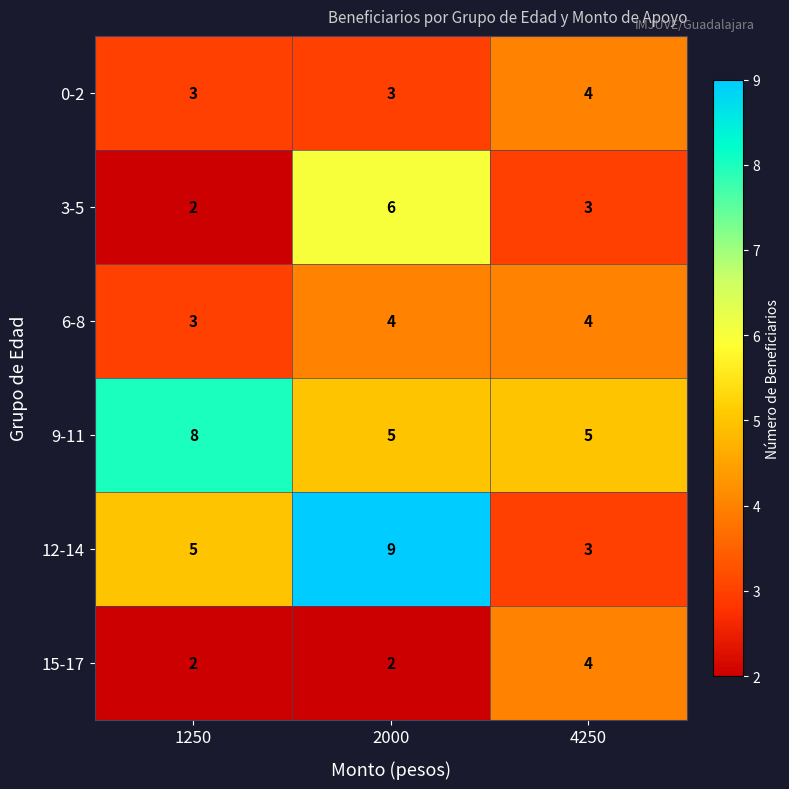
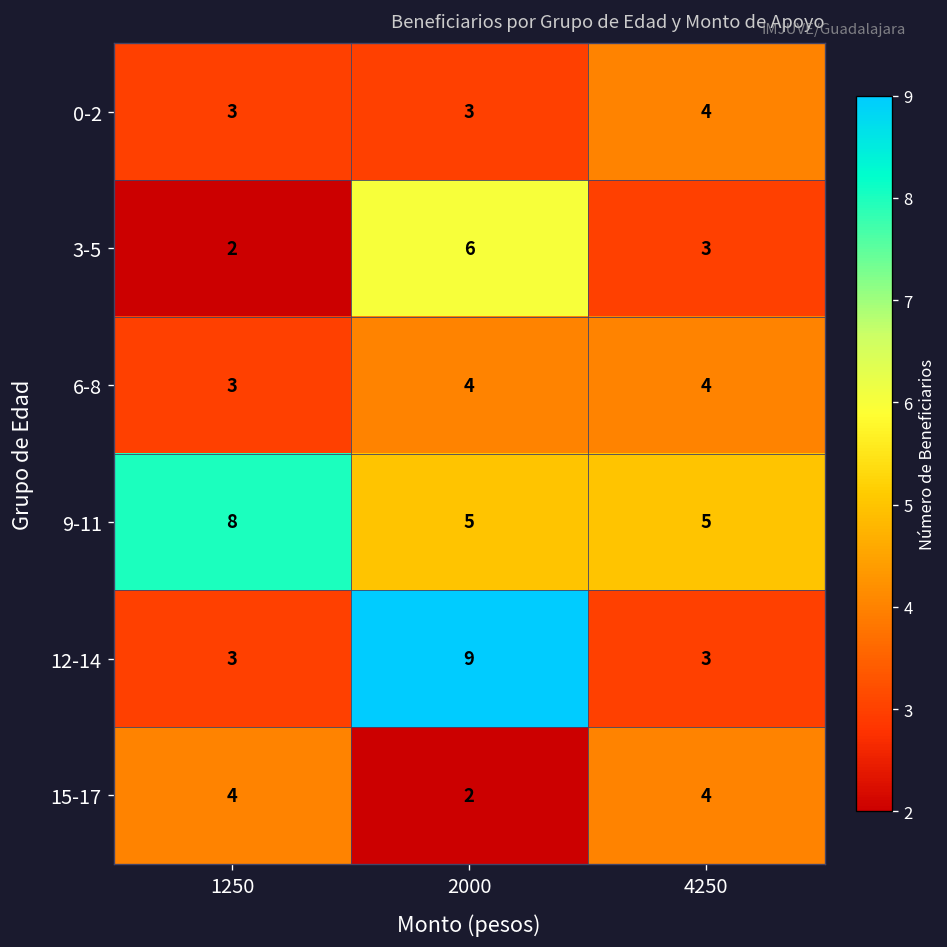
  {
    "0-2": {
      "1250": 3,
      "2000": 3,
      "4250": 4
    },
    "3-5": {
      "1250": 2,
      "2000": 6,
      "4250": 3
    },
    "6-8": {
      "1250": 3,
      "2000": 4,
      "4250": 4
    },
    "9-11": {
      "1250": 8,
      "2000": 5,
      "4250": 5
    },
    "12-14": {
-     "1250": 5,
+     "1250": 3,
      "2000": 9,
      "4250": 3
    },
    "15-17": {
-     "1250": 2,
+     "1250": 4,
      "2000": 2,
      "4250": 4
    }
  }
